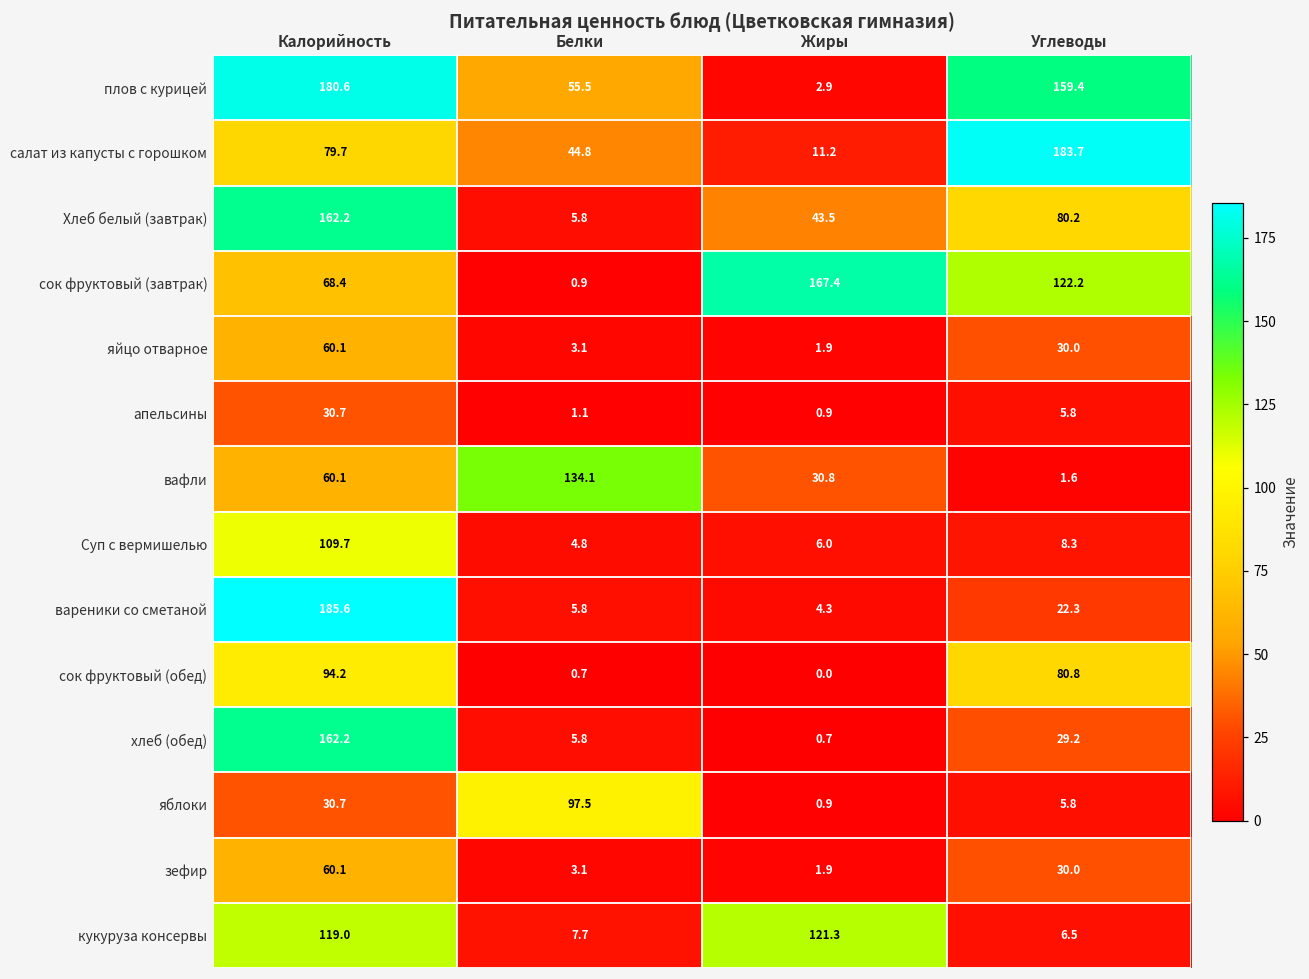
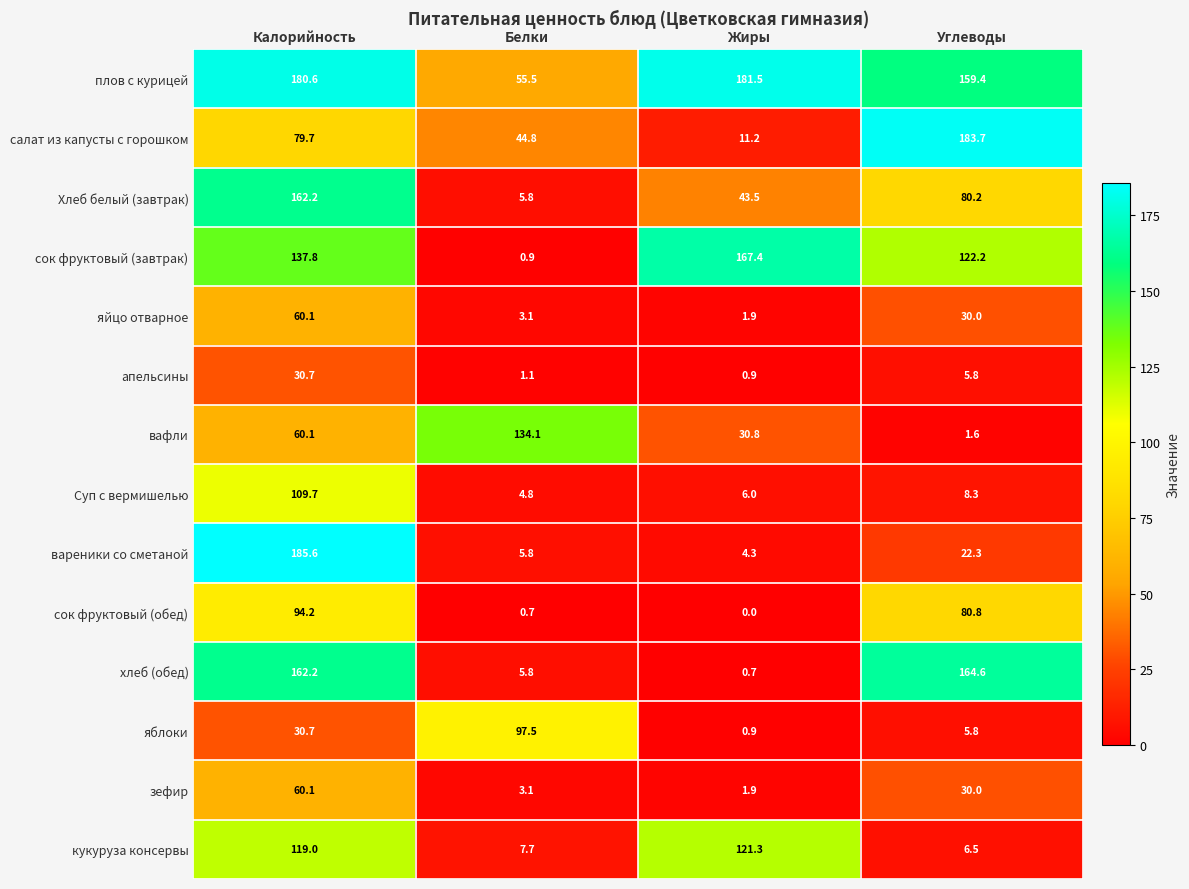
  {
    "плов с курицей": {
      "Калорийность": 180.6,
      "Белки": 55.5,
-     "Жиры": 2.9,
+     "Жиры": 181.5,
      "Углеводы": 159.4
    },
    "салат из капусты с горошком": {
      "Калорийность": 79.7,
      "Белки": 44.8,
      "Жиры": 11.2,
      "Углеводы": 183.7
    },
    "Хлеб белый (завтрак)": {
      "Калорийность": 162.2,
      "Белки": 5.8,
      "Жиры": 43.5,
      "Углеводы": 80.2
    },
    "сок фруктовый (завтрак)": {
-     "Калорийность": 68.4,
+     "Калорийность": 137.8,
      "Белки": 0.9,
      "Жиры": 167.4,
      "Углеводы": 122.2
    },
    "яйцо отварное": {
      "Калорийность": 60.1,
      "Белки": 3.1,
      "Жиры": 1.9,
      "Углеводы": 30.0
    },
    "апельсины": {
      "Калорийность": 30.7,
      "Белки": 1.1,
      "Жиры": 0.9,
      "Углеводы": 5.8
    },
    "вафли": {
      "Калорийность": 60.1,
      "Белки": 134.1,
      "Жиры": 30.8,
      "Углеводы": 1.6
    },
    "Суп с вермишелью": {
      "Калорийность": 109.7,
      "Белки": 4.8,
      "Жиры": 6.0,
      "Углеводы": 8.3
    },
    "вареники со сметаной": {
      "Калорийность": 185.6,
      "Белки": 5.8,
      "Жиры": 4.3,
      "Углеводы": 22.3
    },
    "сок фруктовый (обед)": {
      "Калорийность": 94.2,
      "Белки": 0.7,
      "Жиры": 0.0,
      "Углеводы": 80.8
    },
    "хлеб (обед)": {
      "Калорийность": 162.2,
      "Белки": 5.8,
      "Жиры": 0.7,
-     "Углеводы": 29.2
+     "Углеводы": 164.6
    },
    "яблоки": {
      "Калорийность": 30.7,
      "Белки": 97.5,
      "Жиры": 0.9,
      "Углеводы": 5.8
    },
    "зефир": {
      "Калорийность": 60.1,
      "Белки": 3.1,
      "Жиры": 1.9,
      "Углеводы": 30.0
    },
    "кукуруза консервы": {
      "Калорийность": 119.0,
      "Белки": 7.7,
      "Жиры": 121.3,
      "Углеводы": 6.5
    }
  }
